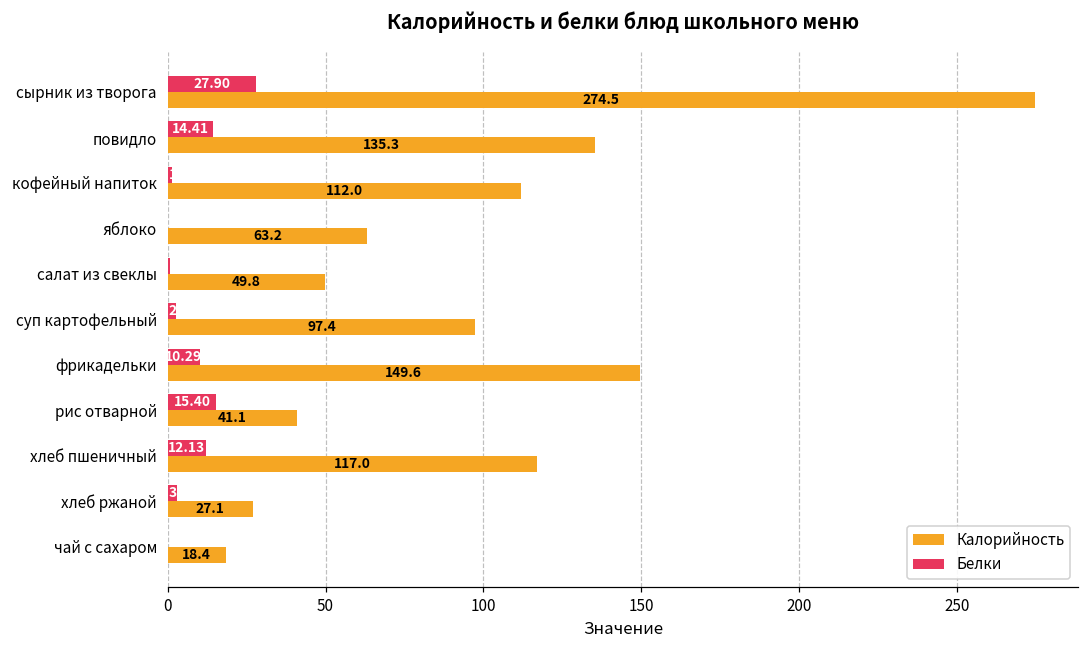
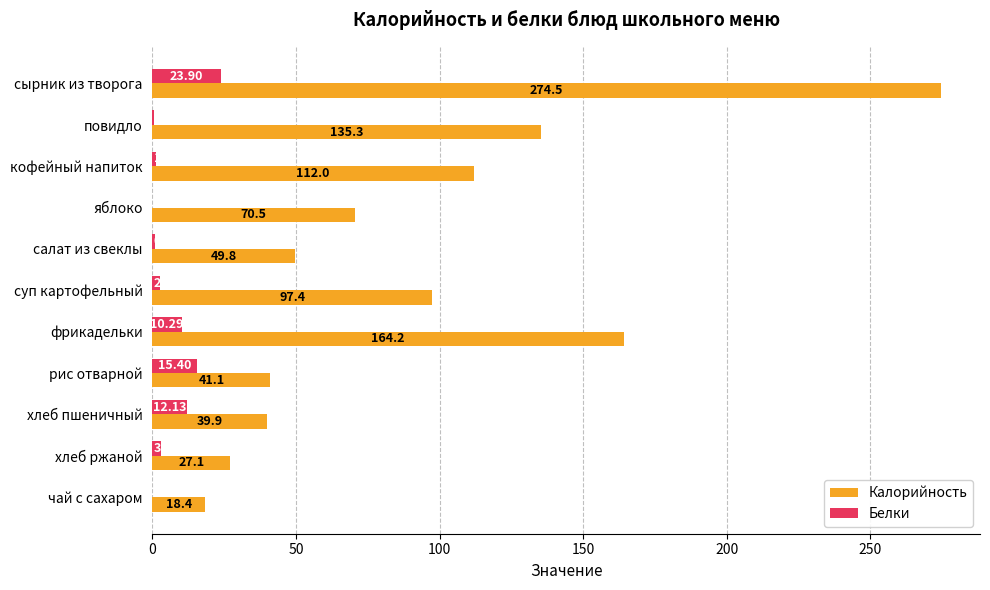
  {
    "Калорийность": {
      "сырник из творога": 274.5,
      "повидло": 135.3,
      "кофейный напиток": 112.0,
-     "яблоко": 63.2,
+     "яблоко": 70.5,
      "салат из свеклы": 49.8,
      "суп картофельный": 97.4,
-     "фрикадельки": 149.6,
+     "фрикадельки": 164.2,
      "рис отварной": 41.1,
-     "хлеб пшеничный": 117.0,
+     "хлеб пшеничный": 39.9,
      "хлеб ржаной": 27.1,
      "чай с сахаром": 18.4
    },
    "Белки": {
-     "сырник из творога": 27.90,
-     "повидло": 14,
+     "сырник из творога": 23.90,
+     "повидло": 0,
      "фрикадельки": 10.29,
      "рис отварной": 15.40,
      "хлеб пшеничный": 12.13
    }
  }
